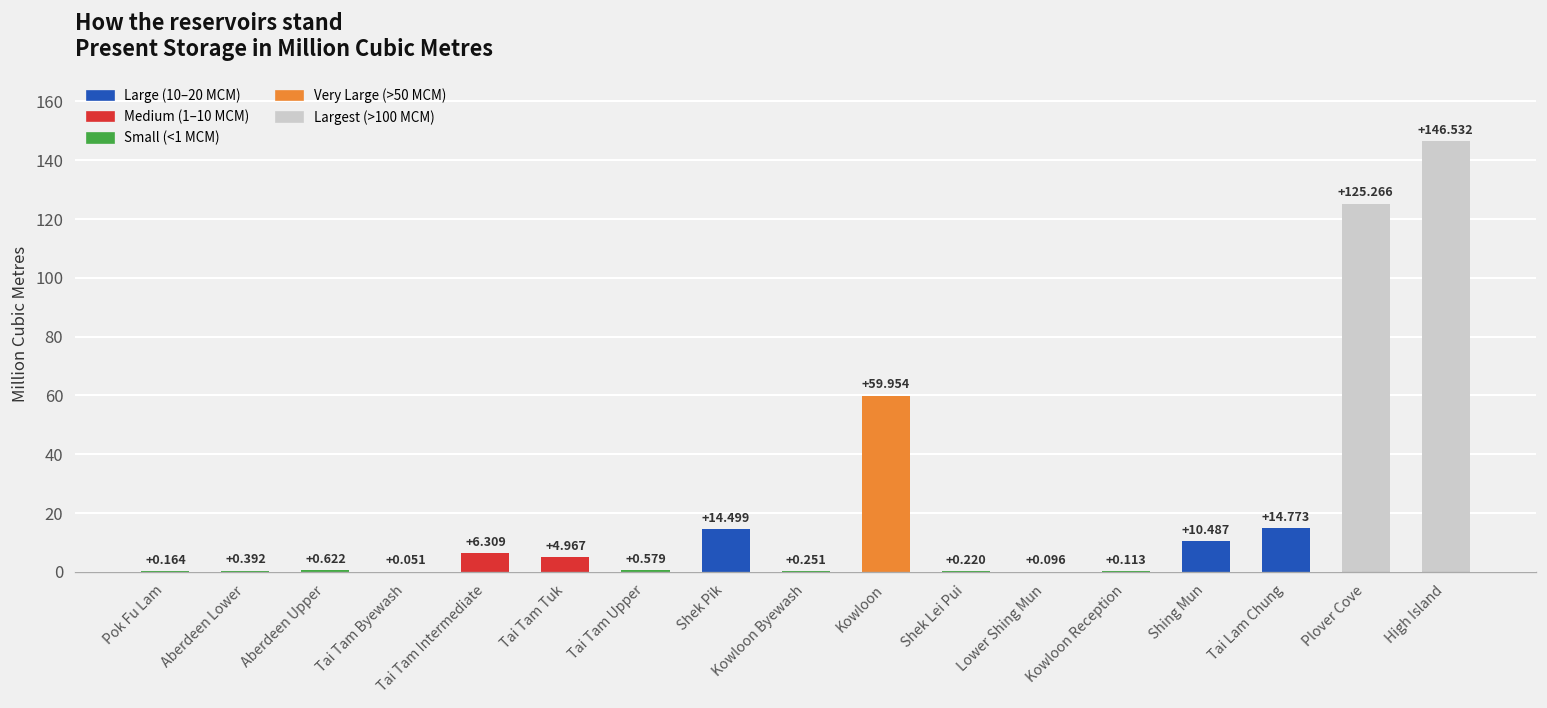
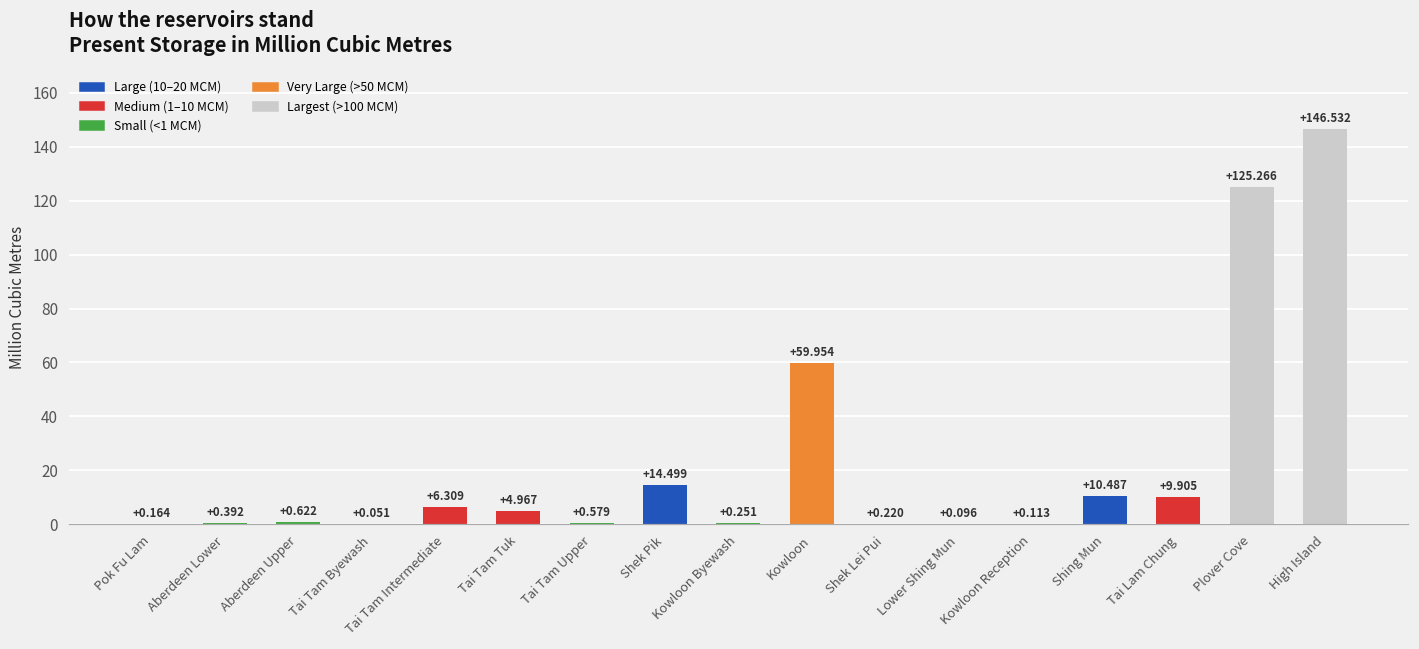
  {
    "Pok Fu Lam": "+0.164",
    "Aberdeen Lower": "+0.392",
    "Aberdeen Upper": "+0.622",
    "Tai Tam Byewash": "+0.051",
    "Tai Tam Intermediate": "+6.309",
    "Tai Tam Tuk": "+4.967",
    "Tai Tam Upper": "+0.579",
    "Shek Pik": "+14.499",
    "Kowloon Byewash": "+0.251",
    "Kowloon": "+59.954",
    "Shek Lei Pui": "+0.220",
    "Lower Shing Mun": "+0.096",
    "Kowloon Reception": "+0.113",
    "Shing Mun": "+10.487",
-   "Tai Lam Chung": "+14.773",
+   "Tai Lam Chung": "+9.905",
    "Plover Cove": "+125.266",
    "High Island": "+146.532"
  }
